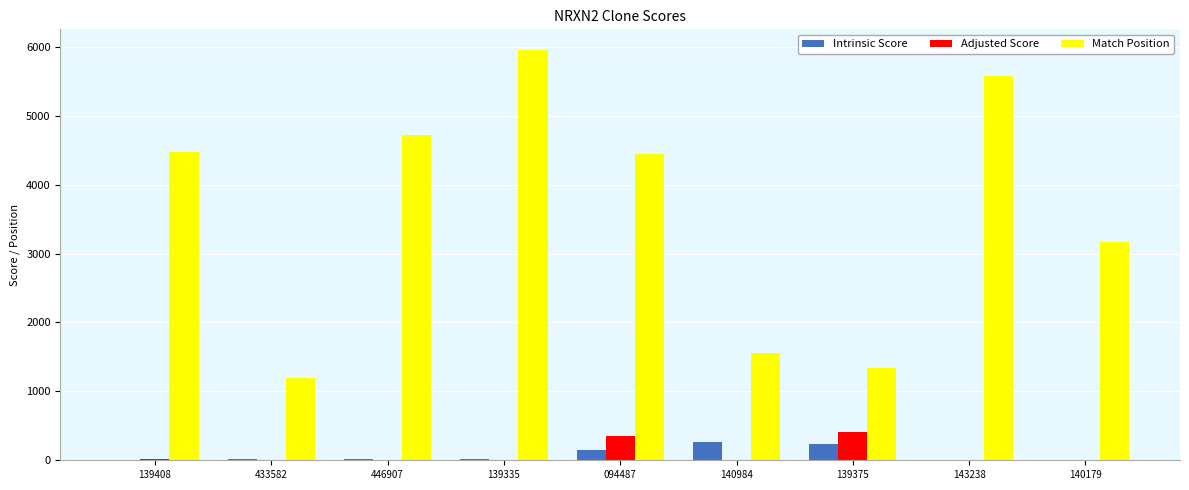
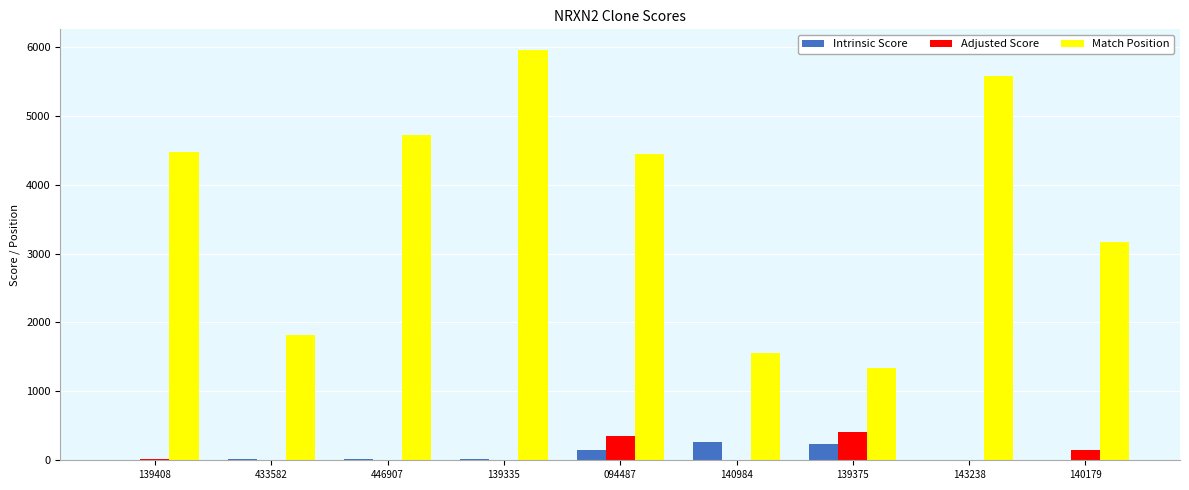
  {
    "Intrinsic Score": {
      "094487": 100,
      "140984": 300,
      "139375": 200
    },
    "Adjusted Score": {
      "094487": 400,
      "139375": 400,
-     "140179": 0
+     "140179": 200
    },
    "Match Position": {
      "139408": 4500,
-     "433582": 1200,
+     "433582": 1800,
      "446907": 4700,
      "139335": 6000,
      "094487": 4400,
      "140984": 1600,
      "139375": 1300,
      "143238": 5600,
      "140179": 3200
    }
  }
